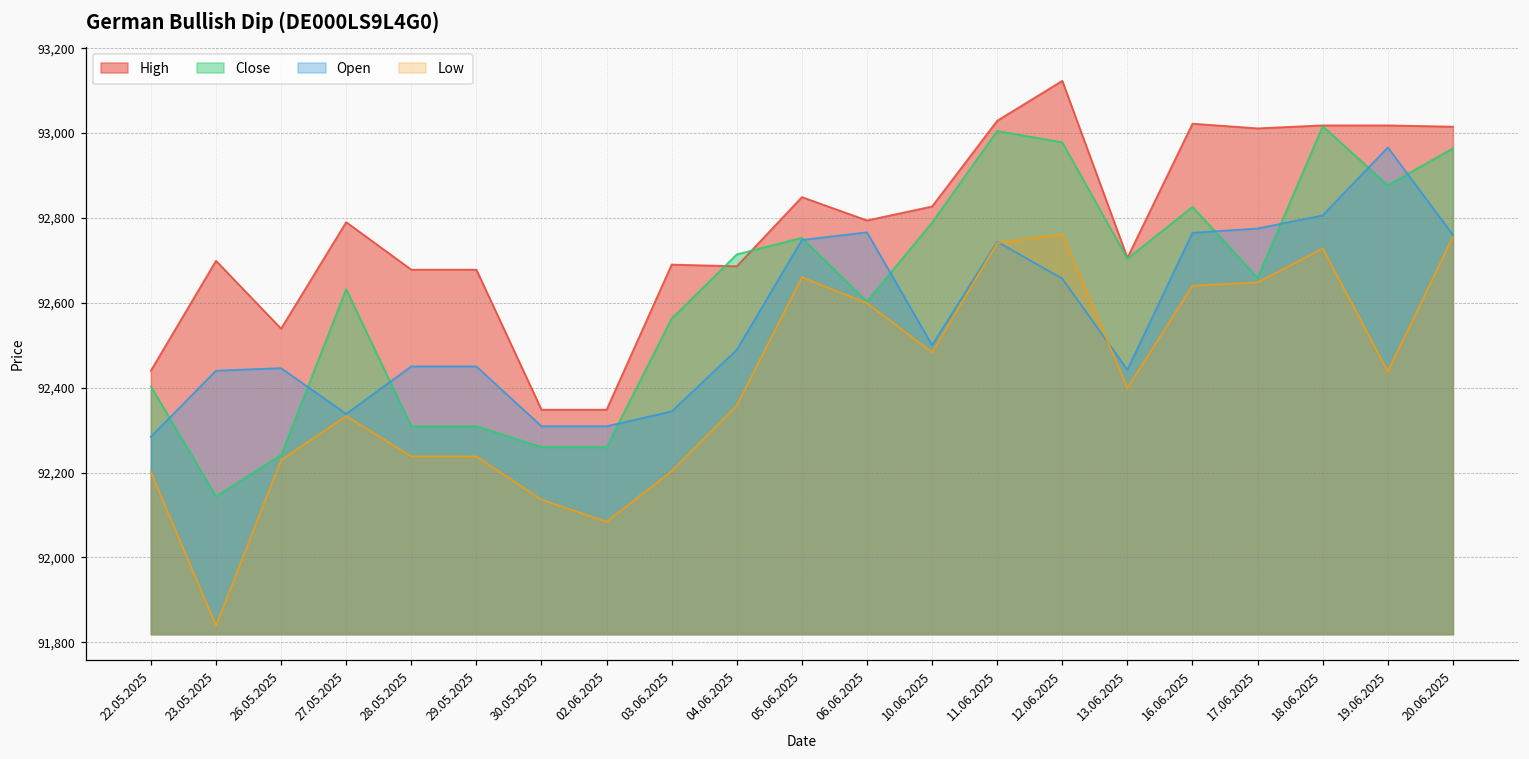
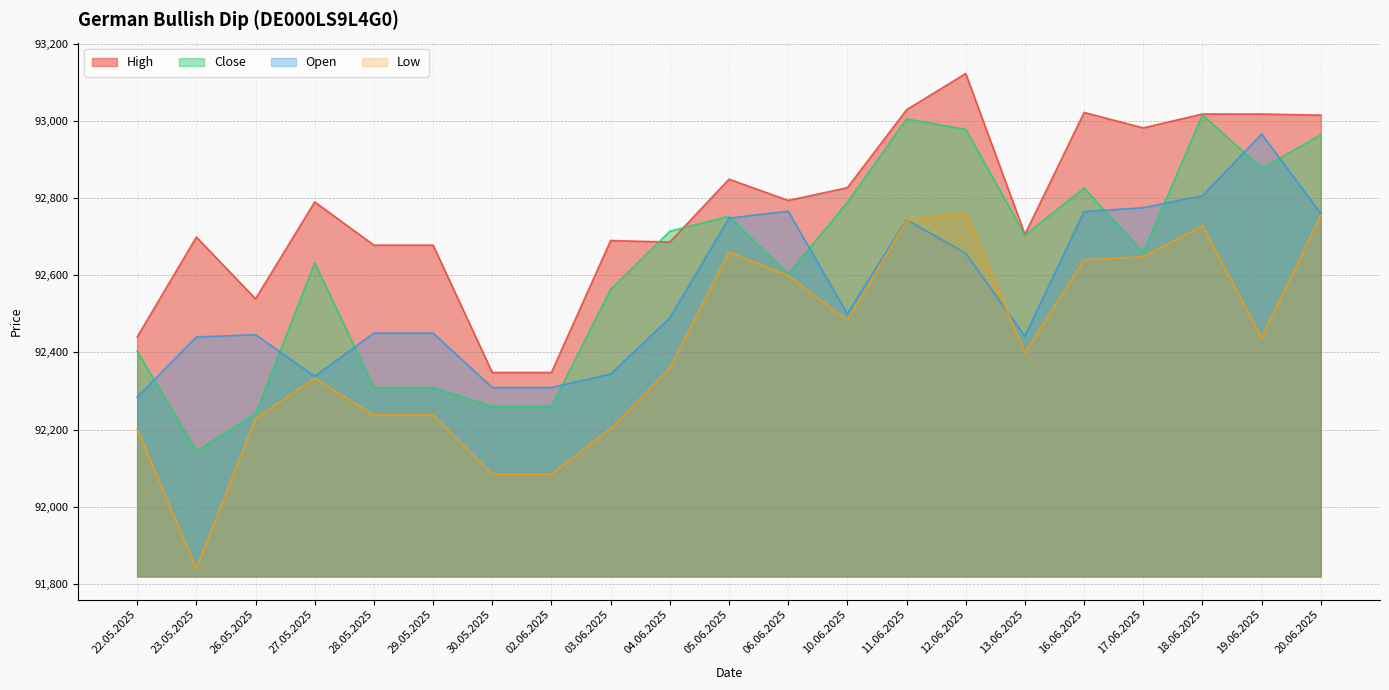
  {
    "High": {
      "22.05.2025": "92,440",
      "23.05.2025": "92,700",
      "26.05.2025": "92,540",
      "27.05.2025": "92,790",
      "28.05.2025": "92,680",
      "29.05.2025": "92,680",
      "30.05.2025": "92,350",
      "02.06.2025": "92,350",
      "03.06.2025": "92,690",
      "04.06.2025": "92,690",
      "05.06.2025": "92,850",
      "06.06.2025": "92,790",
      "10.06.2025": "92,830",
      "11.06.2025": "93,030",
      "12.06.2025": "93,120",
      "16.06.2025": "93,020",
-     "17.06.2025": "93,010",
+     "17.06.2025": "92,980",
      "19.06.2025": "93,020",
      "20.06.2025": "93,020"
    },
    "Close": {
      "22.05.2025": "92,400",
      "23.05.2025": "92,140",
      "26.05.2025": "92,240",
      "27.05.2025": "92,630",
      "28.05.2025": "92,310",
      "29.05.2025": "92,310",
      "30.05.2025": "92,260",
      "02.06.2025": "92,260",
      "03.06.2025": "92,560",
      "04.06.2025": "92,710",
      "10.06.2025": "92,790",
      "11.06.2025": "93,010",
      "12.06.2025": "92,980",
      "16.06.2025": "92,830",
      "17.06.2025": "92,660",
      "19.06.2025": "92,880",
      "20.06.2025": "92,960"
    },
    "Open": {
      "22.05.2025": "92,280",
      "23.05.2025": "92,440",
      "26.05.2025": "92,450",
      "28.05.2025": "92,450",
      "29.05.2025": "92,450",
      "30.05.2025": "92,310",
      "02.06.2025": "92,310",
      "03.06.2025": "92,340",
      "04.06.2025": "92,490",
      "06.06.2025": "92,770",
      "10.06.2025": "92,500",
      "12.06.2025": "92,660",
      "13.06.2025": "92,440",
      "16.06.2025": "92,770",
      "17.06.2025": "92,780",
      "18.06.2025": "92,810",
      "19.06.2025": "92,970"
    },
    "Low": {
      "22.05.2025": "92,200",
      "23.05.2025": "91,840",
      "26.05.2025": "92,230",
      "28.05.2025": "92,240",
      "29.05.2025": "92,240",
-     "30.05.2025": "92,140",
+     "30.05.2025": "92,080",
      "02.06.2025": "92,080",
      "03.06.2025": "92,200",
      "04.06.2025": "92,360",
      "05.06.2025": "92,660",
      "10.06.2025": "92,480",
      "12.06.2025": "92,760",
      "13.06.2025": "92,400",
      "16.06.2025": "92,640",
      "17.06.2025": "92,650",
      "18.06.2025": "92,730",
      "19.06.2025": "92,440"
    }
  }
